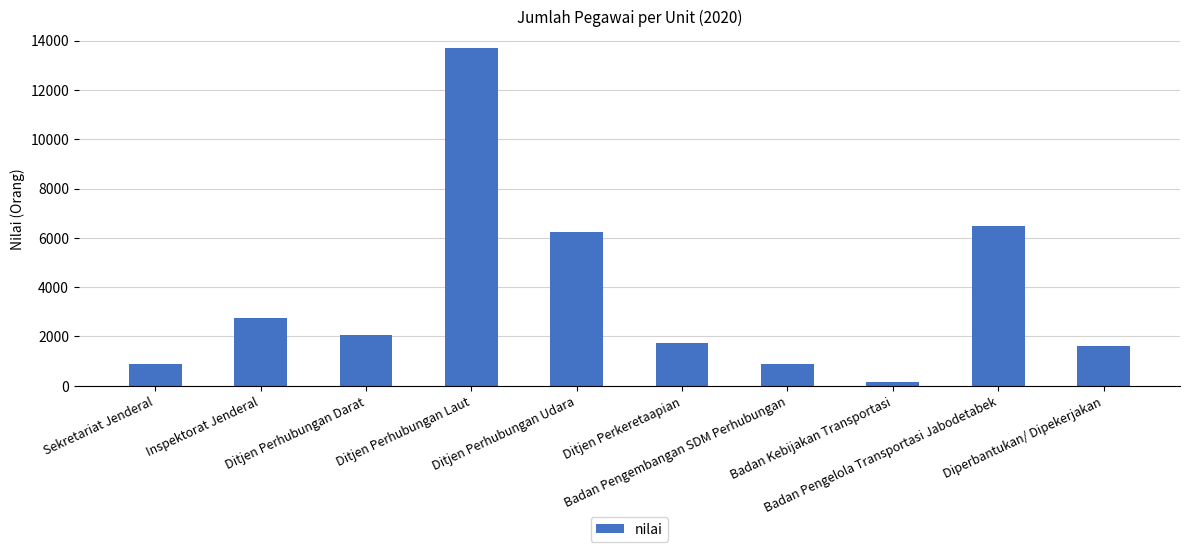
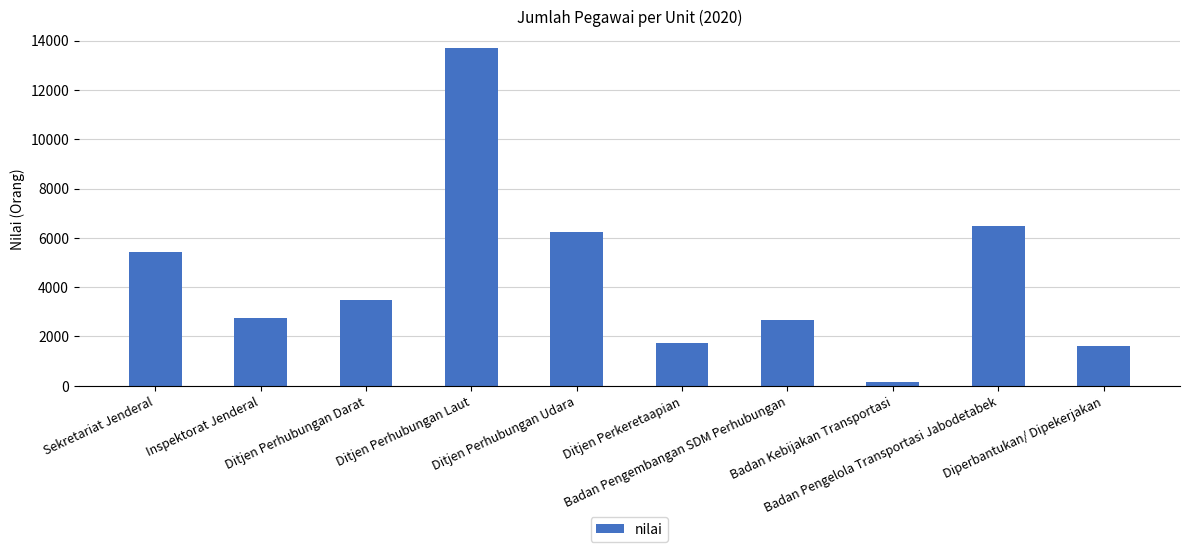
  {
-   "Sekretariat Jenderal": 900,
+   "Sekretariat Jenderal": 5400,
    "Inspektorat Jenderal": 2800,
-   "Ditjen Perhubungan Darat": 2100,
+   "Ditjen Perhubungan Darat": 3500,
    "Ditjen Perhubungan Laut": 13700,
    "Ditjen Perhubungan Udara": 6200,
    "Ditjen Perkeretaapian": 1700,
-   "Badan Pengembangan SDM Perhubungan": 900,
+   "Badan Pengembangan SDM Perhubungan": 2700,
    "Badan Kebijakan Transportasi": 200,
    "Badan Pengelola Transportasi Jabodetabek": 6500,
    "Diperbantukan/ Dipekerjakan": 1600
  }
